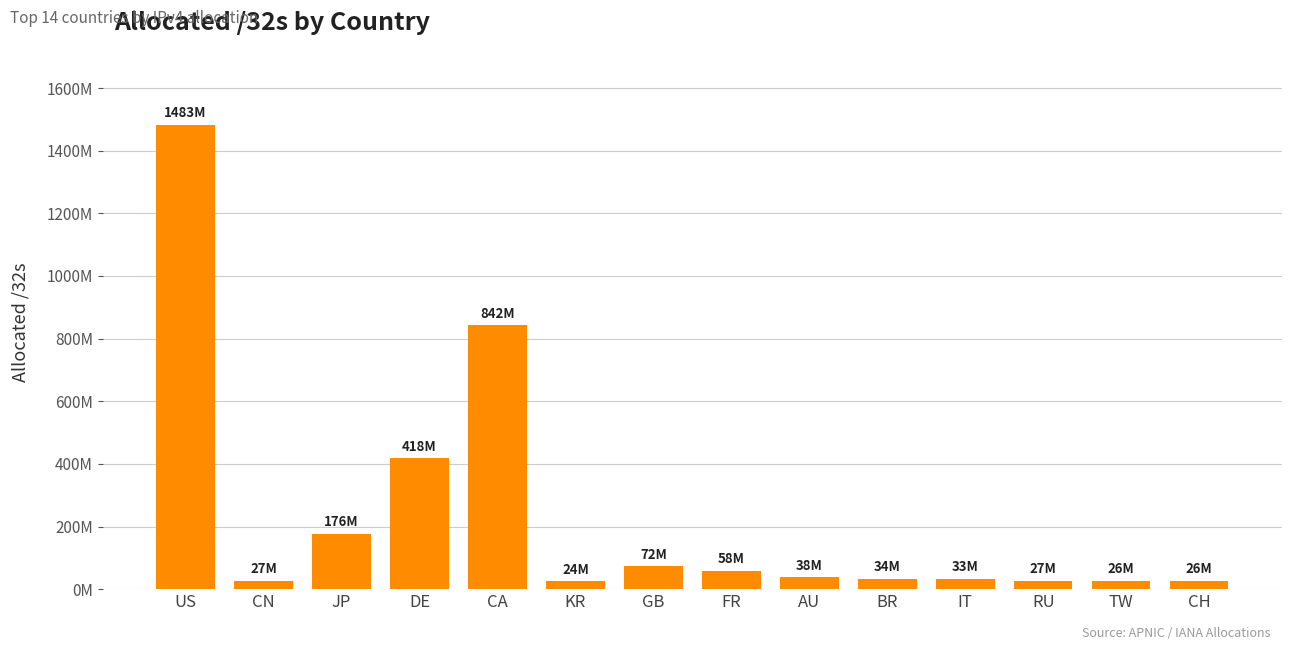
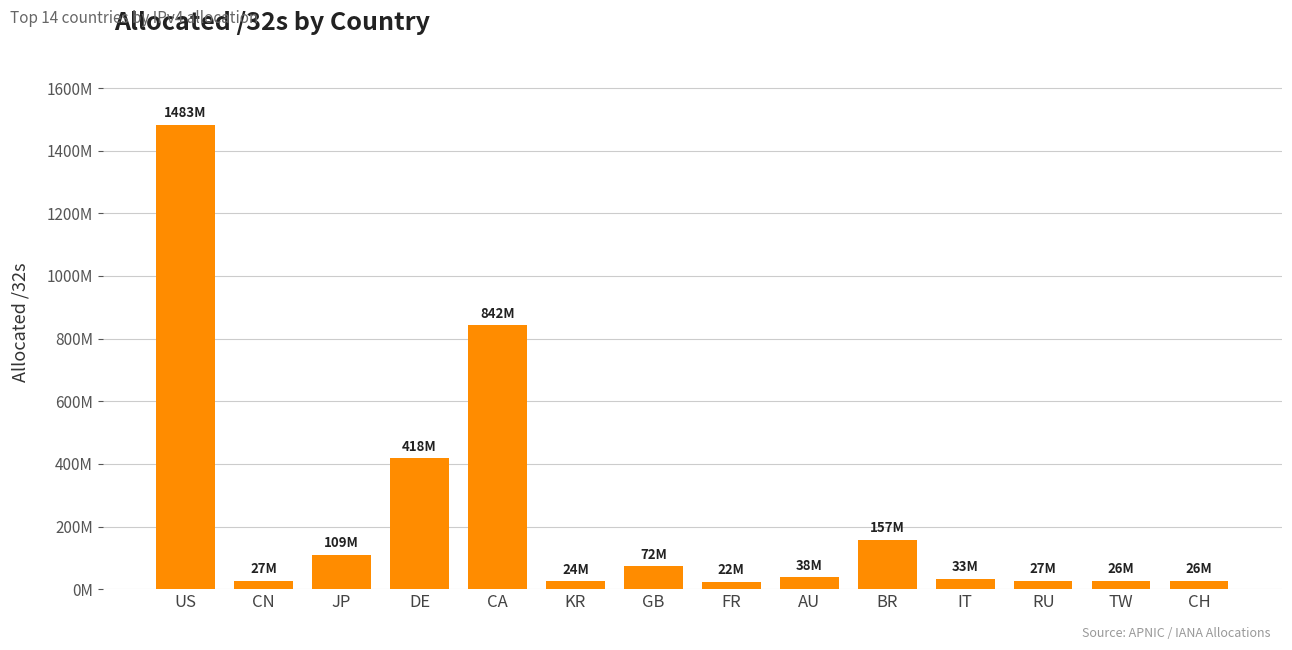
  {
    "US": "1483M",
    "CN": "27M",
-   "JP": "176M",
+   "JP": "109M",
    "DE": "418M",
    "CA": "842M",
    "KR": "24M",
    "GB": "72M",
-   "FR": "58M",
+   "FR": "22M",
    "AU": "38M",
-   "BR": "34M",
+   "BR": "157M",
    "IT": "33M",
    "RU": "27M",
    "TW": "26M",
    "CH": "26M"
  }
